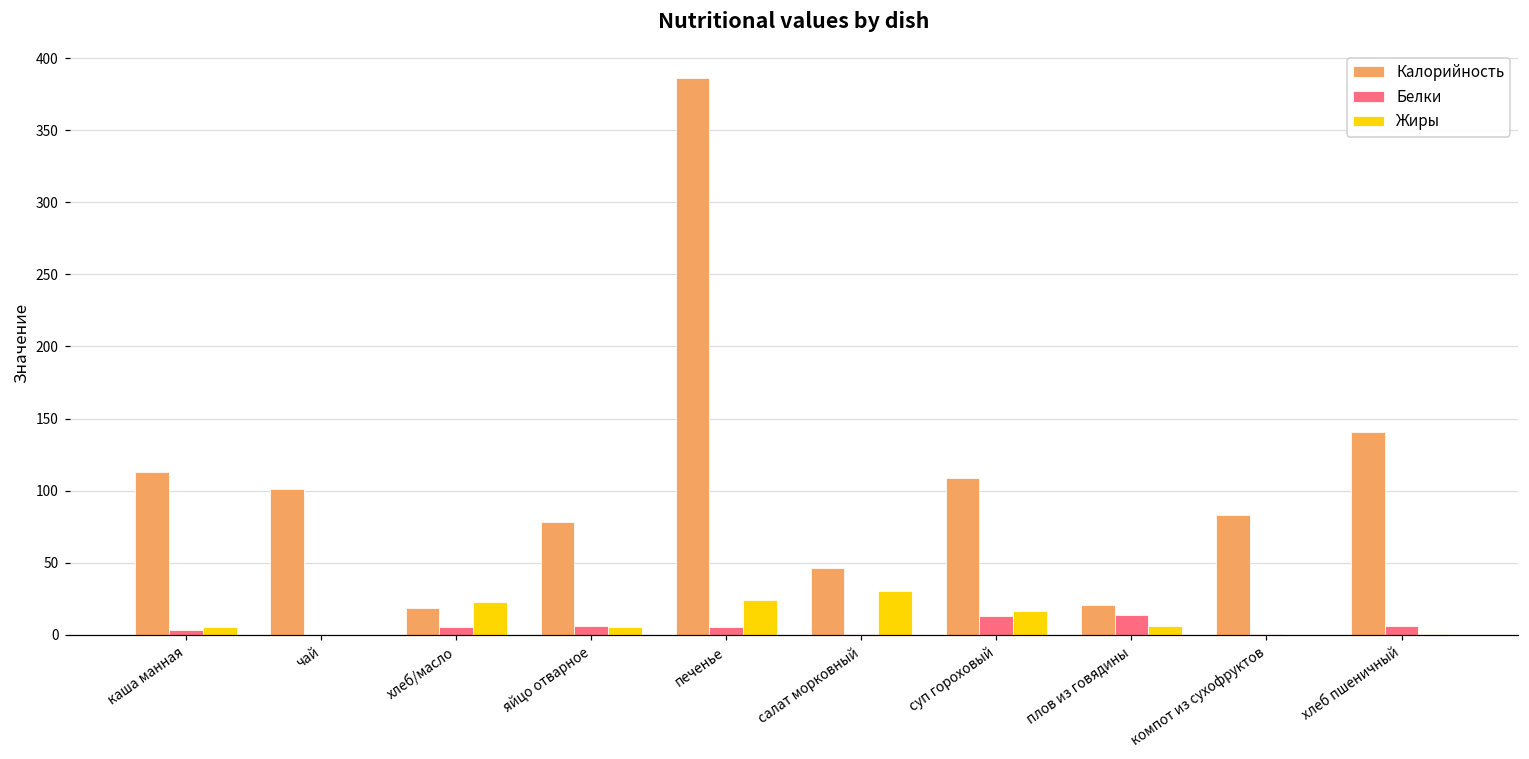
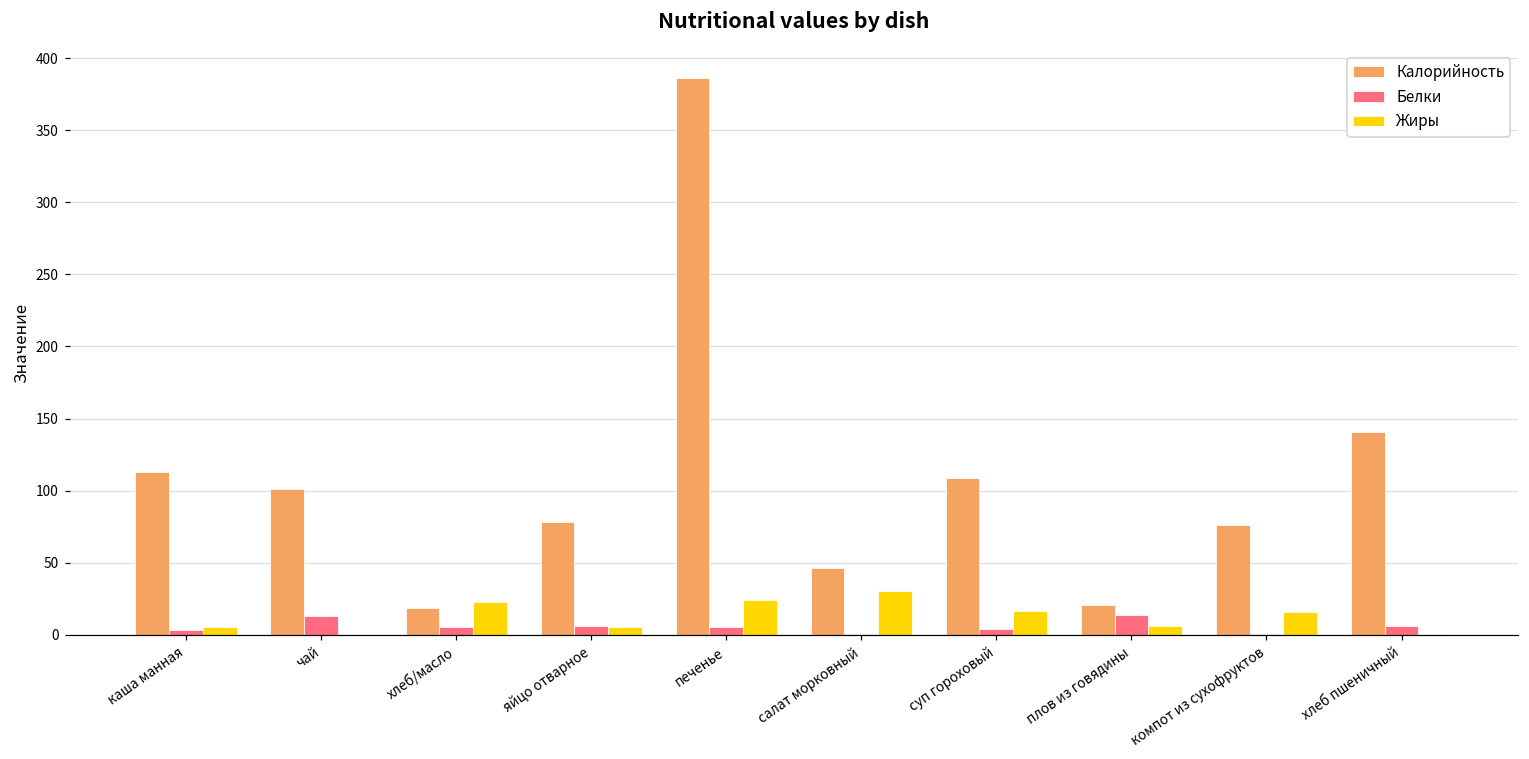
  {
    "Калорийность": {
      "каша манная": 113,
      "чай": 101,
      "хлеб/масло": 19,
      "яйцо отварное": 78,
      "печенье": 386,
      "салат морковный": 46,
      "суп гороховый": 109,
      "плов из говядины": 21,
-     "компот из сухофруктов": 83,
+     "компот из сухофруктов": 76,
      "хлеб пшеничный": 141
    },
    "Белки": {
      "каша манная": 3,
-     "чай": 0,
+     "чай": 13,
      "хлеб/масло": 6,
      "яйцо отварное": 6,
      "печенье": 5,
-     "суп гороховый": 13,
+     "суп гороховый": 4,
      "плов из говядины": 14,
      "хлеб пшеничный": 6
    },
    "Жиры": {
      "каша манная": 6,
      "хлеб/масло": 23,
      "яйцо отварное": 6,
      "печенье": 24,
      "салат морковный": 31,
      "суп гороховый": 17,
      "плов из говядины": 7,
-     "компот из сухофруктов": 0
+     "компот из сухофруктов": 16
    }
  }
